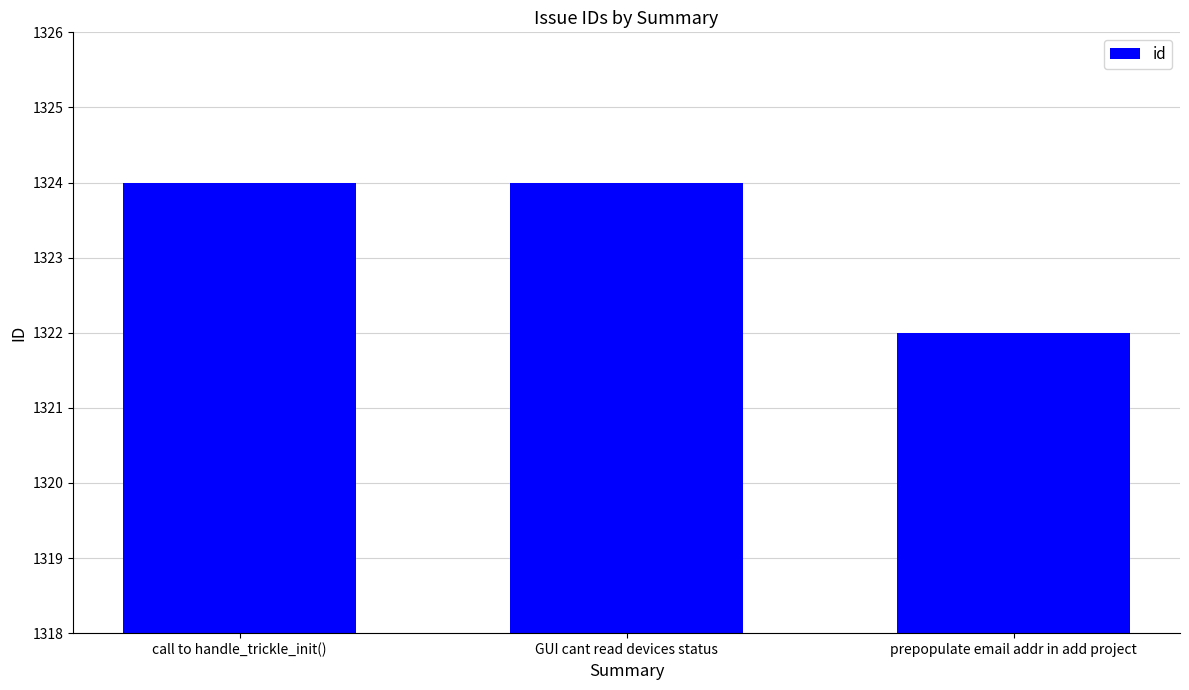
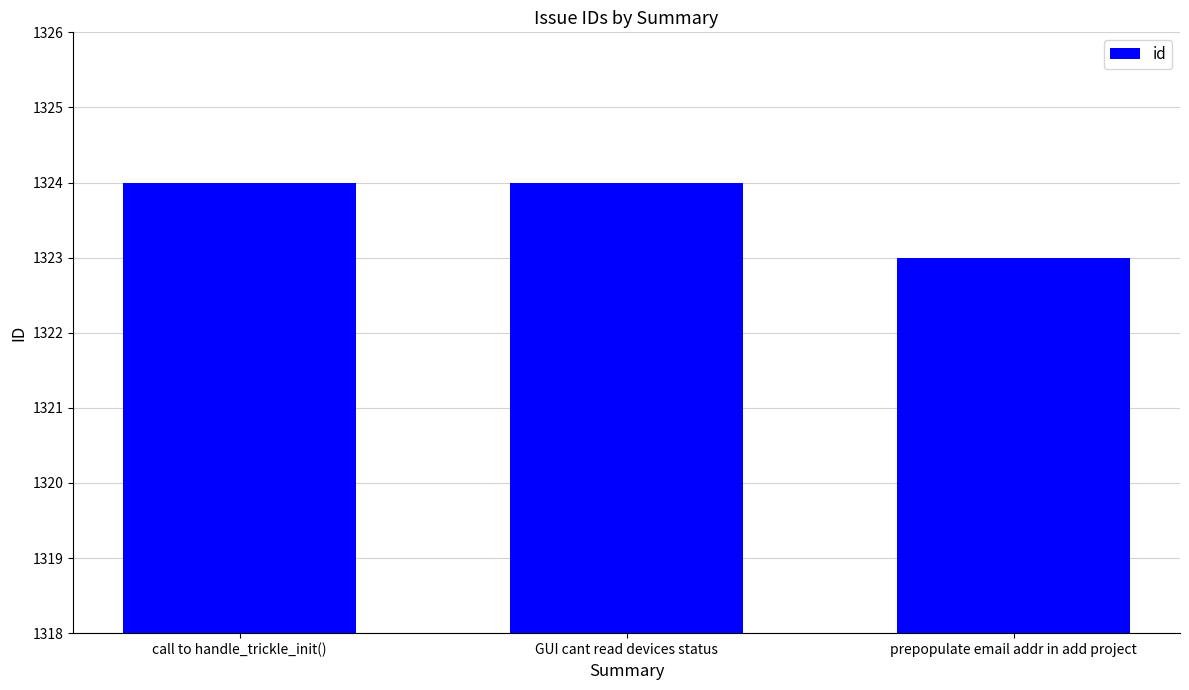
  {
    "call to handle_trickle_init()": 1324,
    "GUI cant read devices status": 1324,
-   "prepopulate email addr in add project": 1322
+   "prepopulate email addr in add project": 1323
  }
